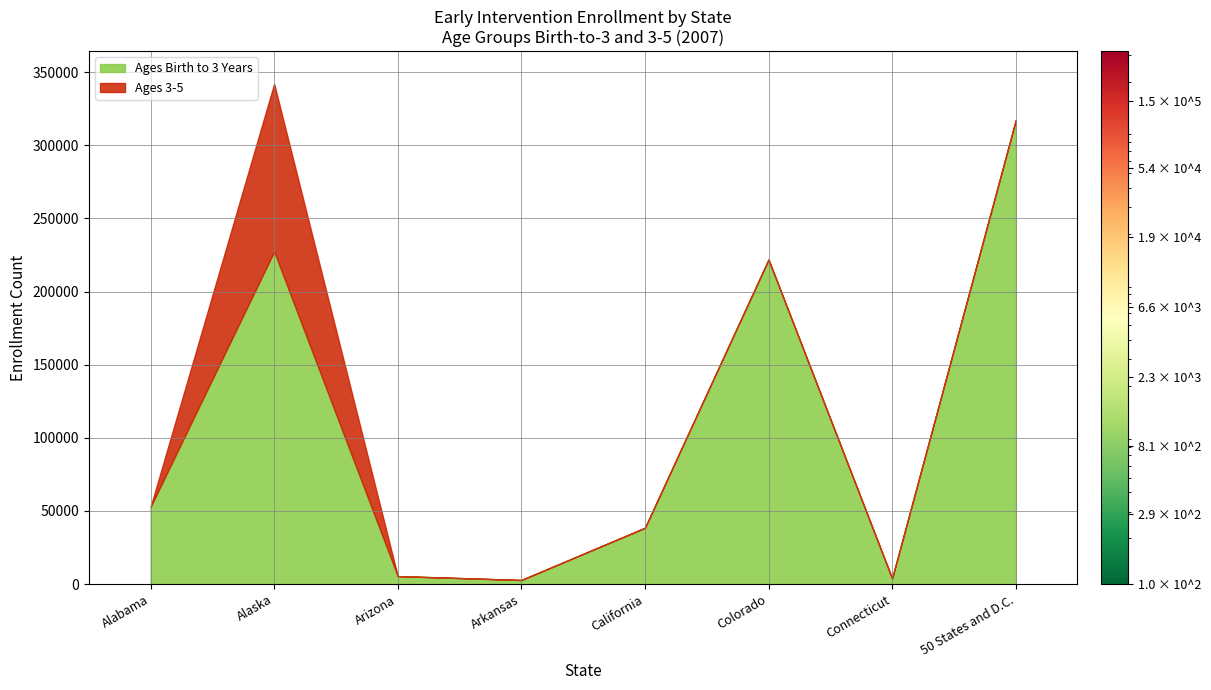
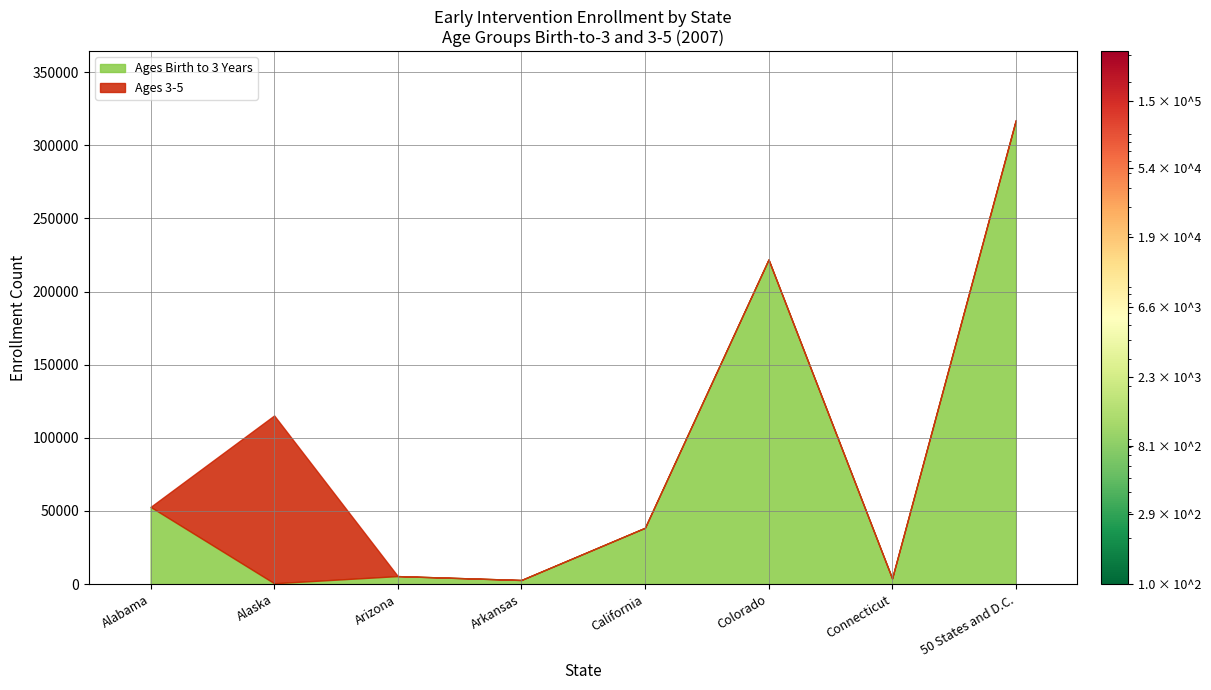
  {
    "Ages Birth to 3 Years": {
-     "Alaska": 227000
+     "Alaska": 1000
    },
    "Ages 3-5": {
      "Alaska": 115000
    }
  }
